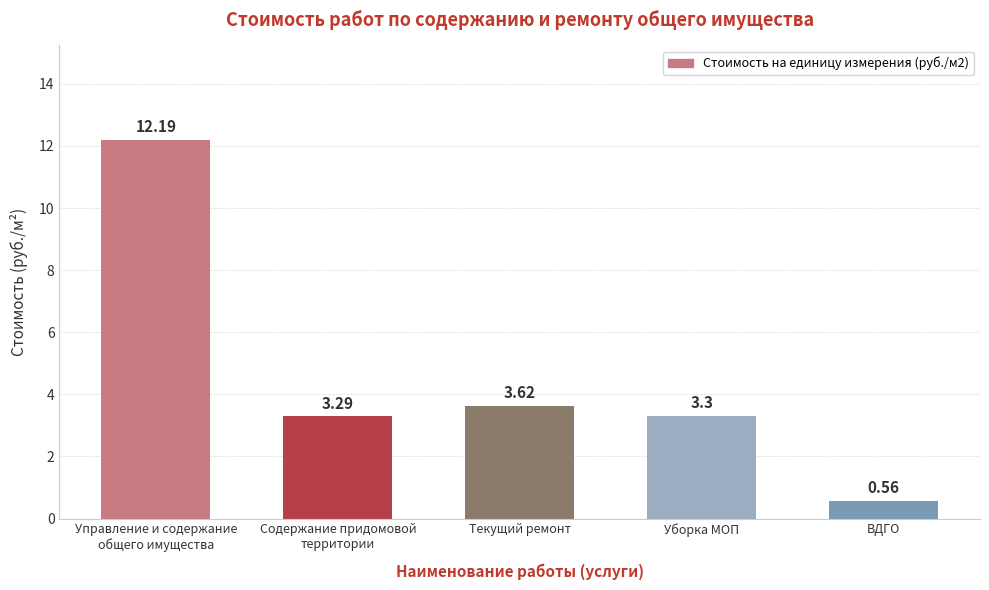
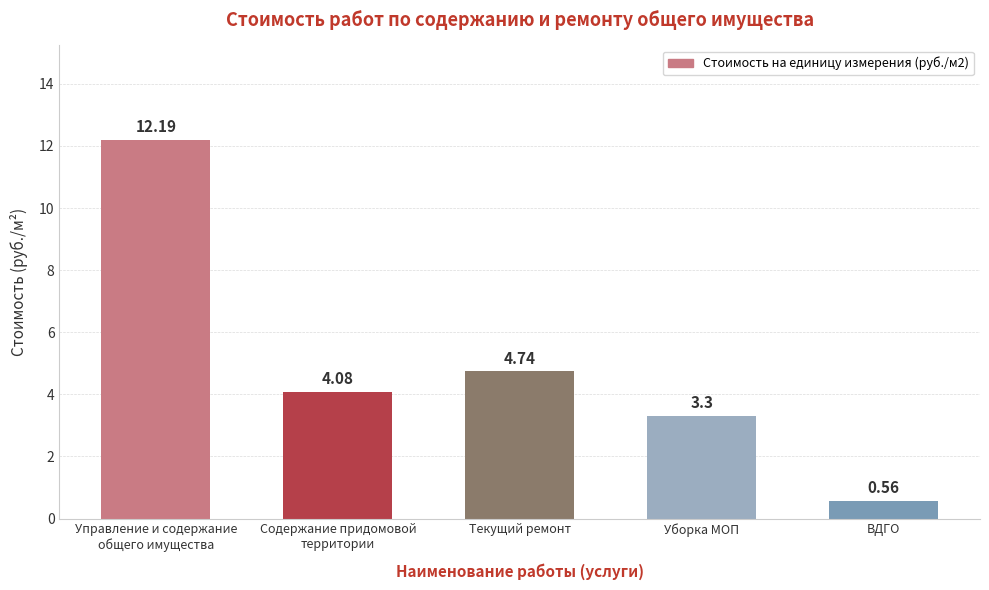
  {
    "Управление и содержание общего имущества": 12.19,
-   "Содержание придомовой территории": 3.29,
-   "Текущий ремонт": 3.62,
+   "Содержание придомовой территории": 4.08,
+   "Текущий ремонт": 4.74,
    "Уборка МОП": 3.3,
    "ВДГО": 0.56
  }
